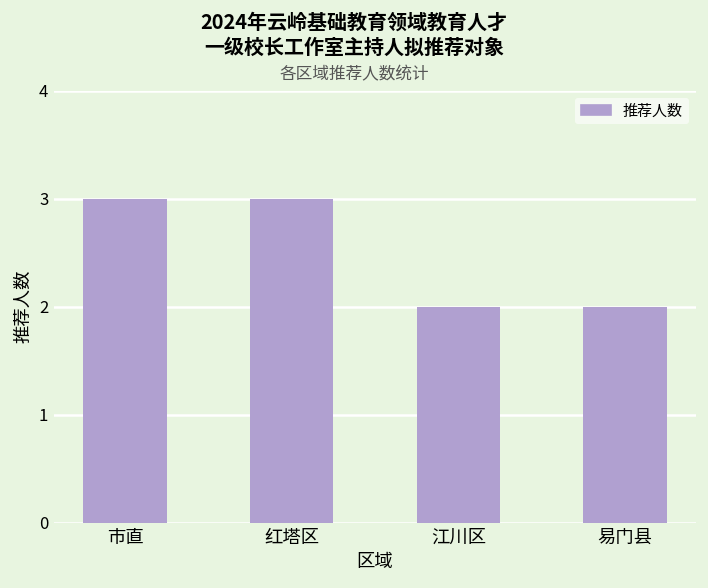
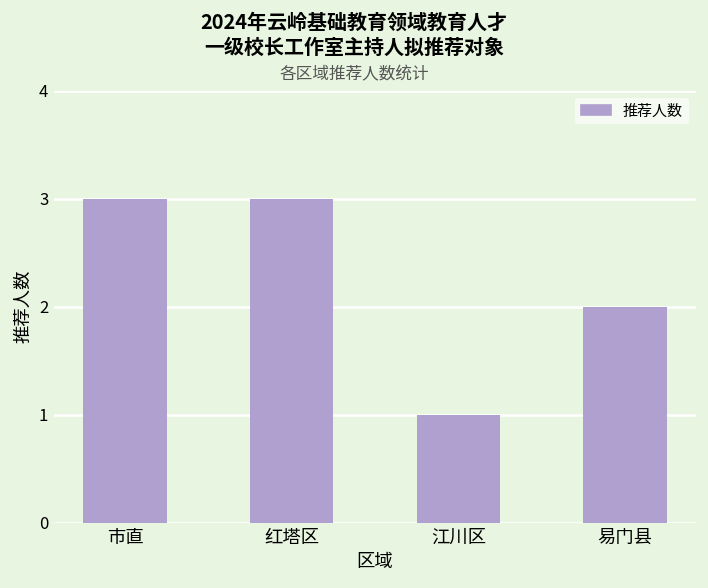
  {
    "市直": 3,
    "红塔区": 3,
-   "江川区": 2,
+   "江川区": 1,
    "易门县": 2
  }
